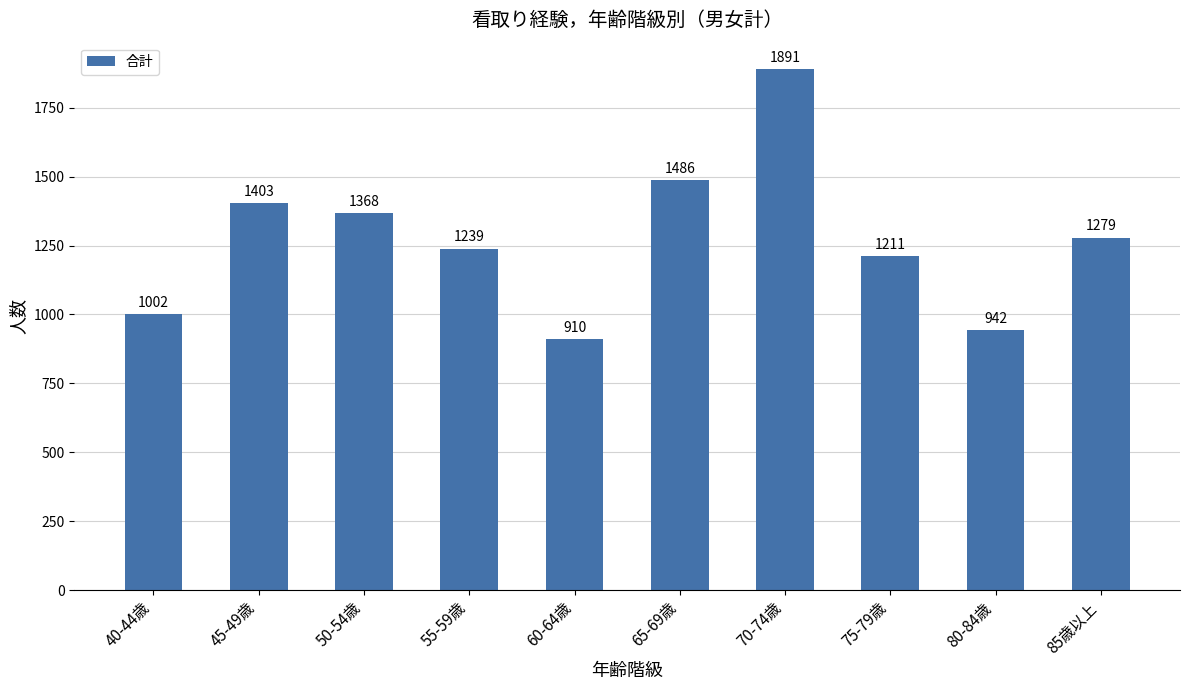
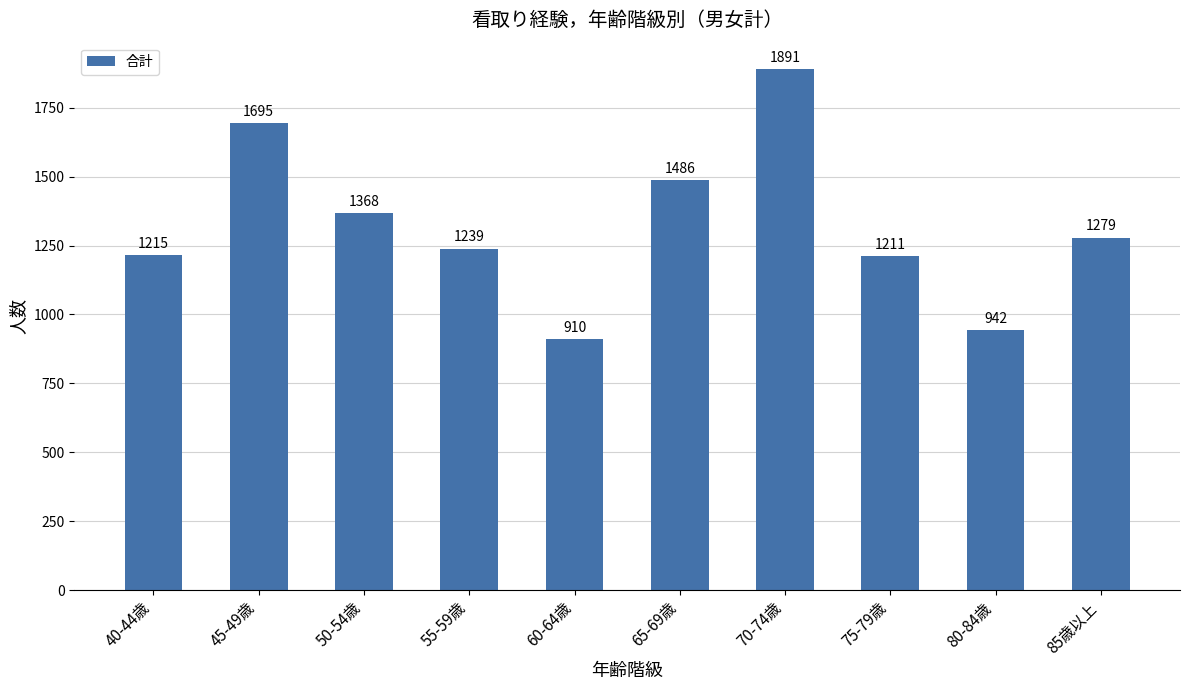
  {
-   "40-44歳": 1002,
-   "45-49歳": 1403,
+   "40-44歳": 1215,
+   "45-49歳": 1695,
    "50-54歳": 1368,
    "55-59歳": 1239,
    "60-64歳": 910,
    "65-69歳": 1486,
    "70-74歳": 1891,
    "75-79歳": 1211,
    "80-84歳": 942,
    "85歳以上": 1279
  }
